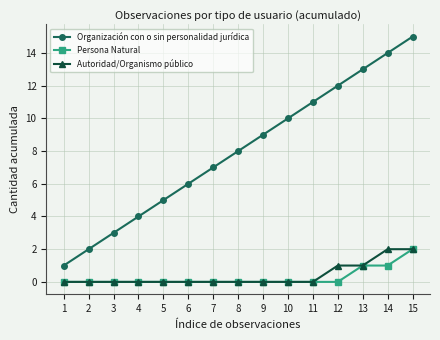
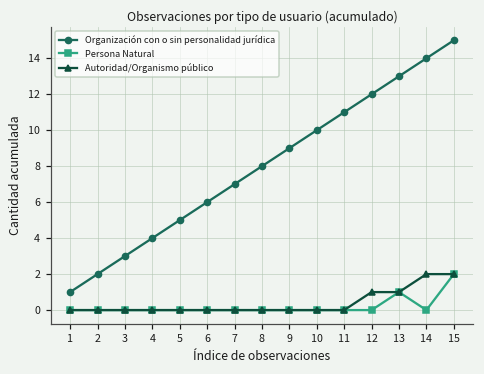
  {
    "Persona Natural": {
      "12": 0,
-     "14": 1
+     "14": 0
    }
  }
